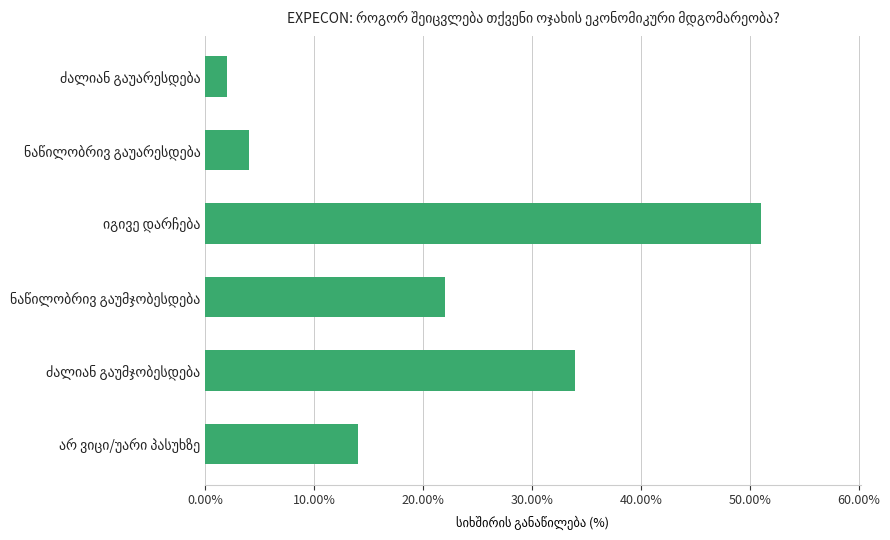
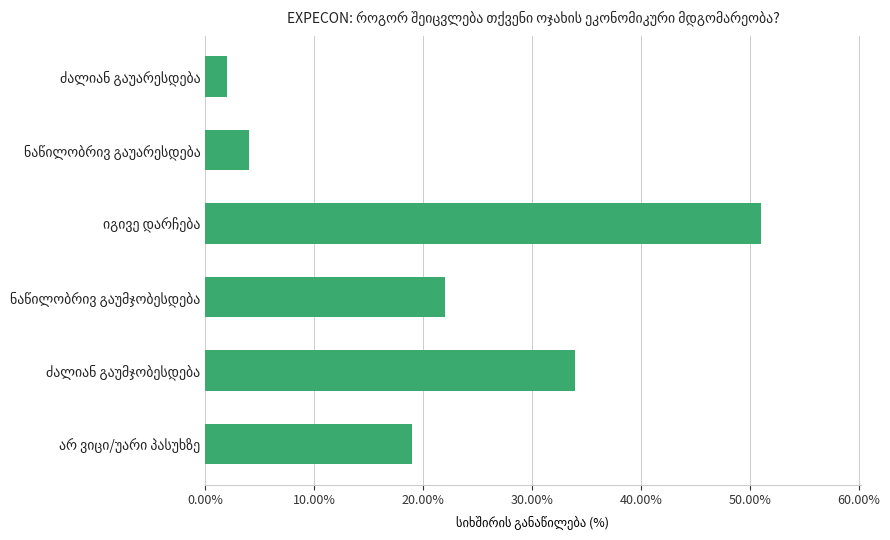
  {
    "ძალიან გაუარესდება": "2%",
    "ნაწილობრივ გაუარესდება": "4%",
    "იგივე დარჩება": "51%",
    "ნაწილობრივ გაუმჯობესდება": "22%",
    "ძალიან გაუმჯობესდება": "34%",
-   "არ ვიცი/უარი პასუხზე": "14%"
+   "არ ვიცი/უარი პასუხზე": "19%"
  }
